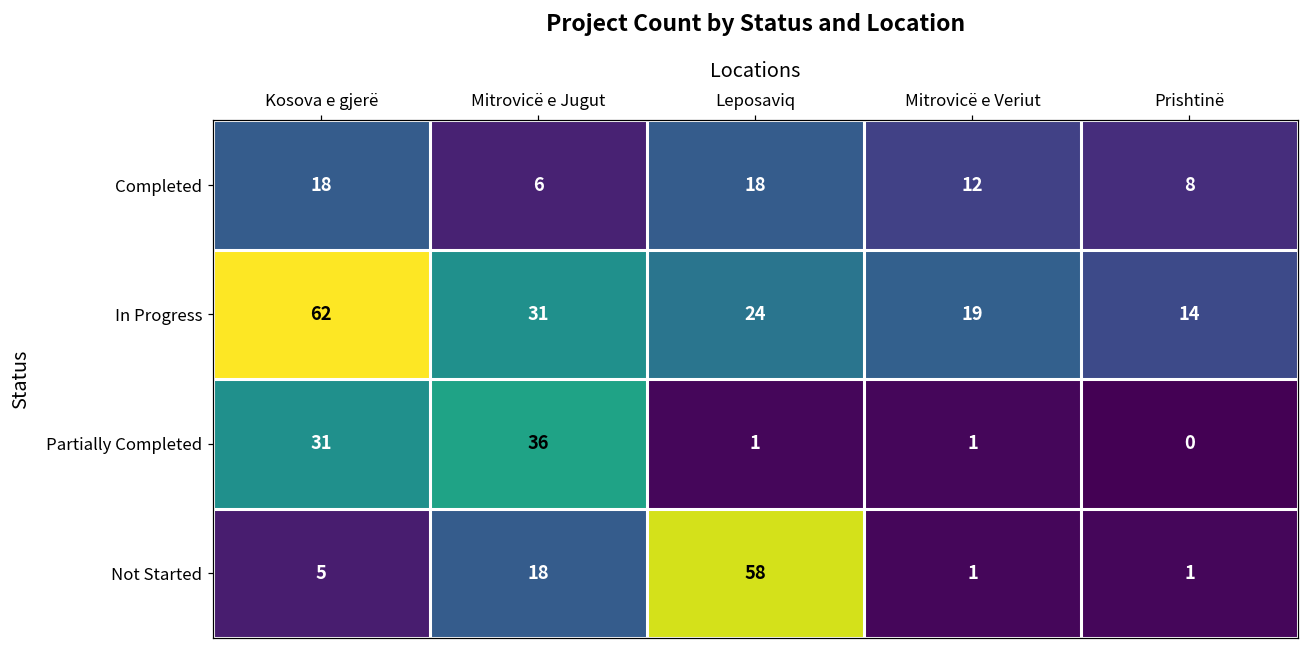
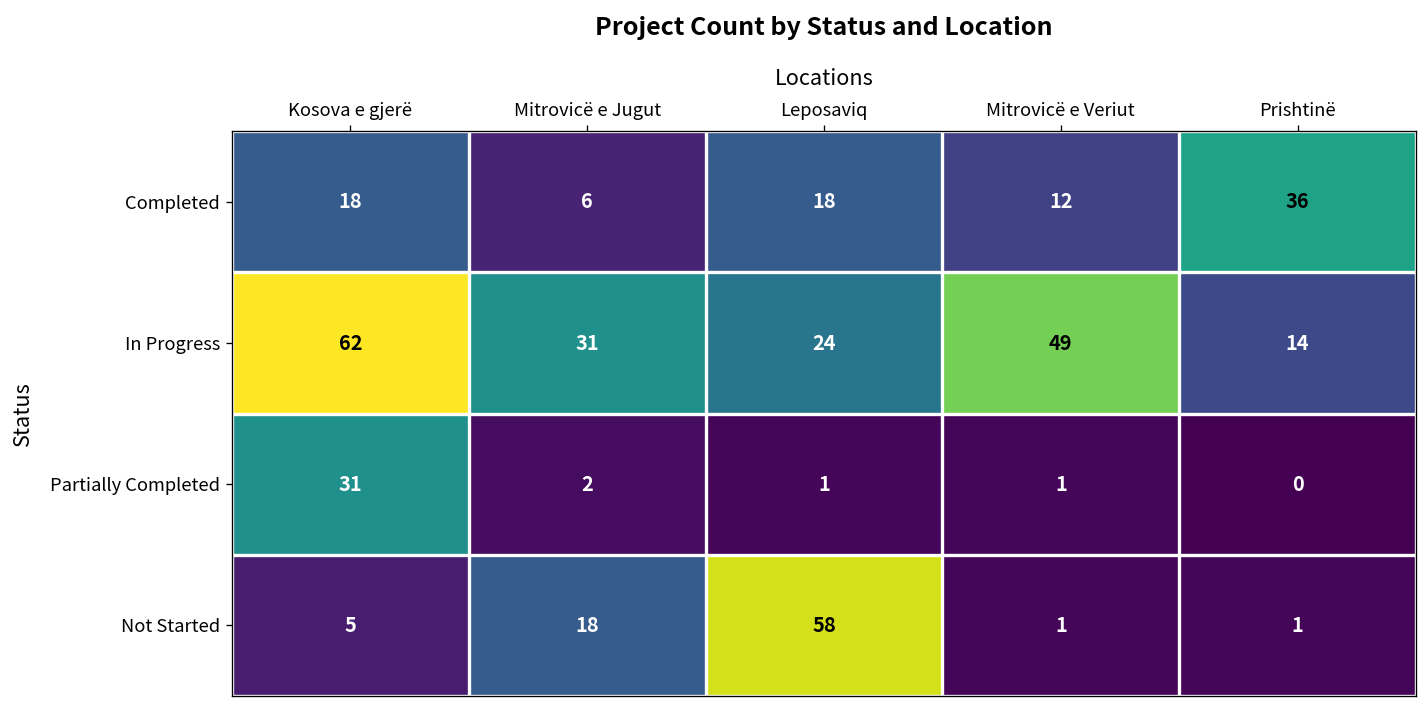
  {
    "Completed": {
      "Kosova e gjerë": 18,
      "Mitrovicë e Jugut": 6,
      "Leposaviq": 18,
      "Mitrovicë e Veriut": 12,
-     "Prishtinë": 8
+     "Prishtinë": 36
    },
    "In Progress": {
      "Kosova e gjerë": 62,
      "Mitrovicë e Jugut": 31,
      "Leposaviq": 24,
-     "Mitrovicë e Veriut": 19,
+     "Mitrovicë e Veriut": 49,
      "Prishtinë": 14
    },
    "Partially Completed": {
      "Kosova e gjerë": 31,
-     "Mitrovicë e Jugut": 36,
+     "Mitrovicë e Jugut": 2,
      "Leposaviq": 1,
      "Mitrovicë e Veriut": 1,
      "Prishtinë": 0
    },
    "Not Started": {
      "Kosova e gjerë": 5,
      "Mitrovicë e Jugut": 18,
      "Leposaviq": 58,
      "Mitrovicë e Veriut": 1,
      "Prishtinë": 1
    }
  }
